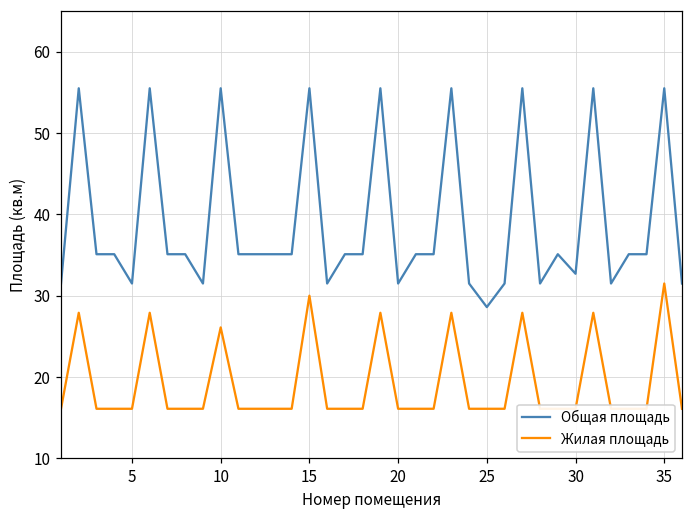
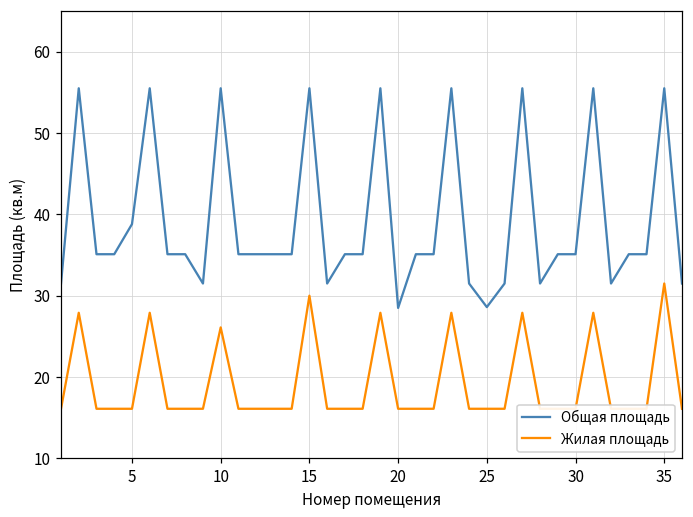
  {
    "Общая площадь": {
-     "5": 32,
+     "5": 39,
      "10": 56,
      "15": 56,
-     "20": 32,
+     "20": 29,
      "25": 29,
-     "30": 33,
+     "30": 35,
      "35": 56
    },
    "Жилая площадь": {
      "5": 16,
      "10": 26,
      "15": 30,
      "20": 16,
      "25": 16,
      "35": 32
    }
  }
